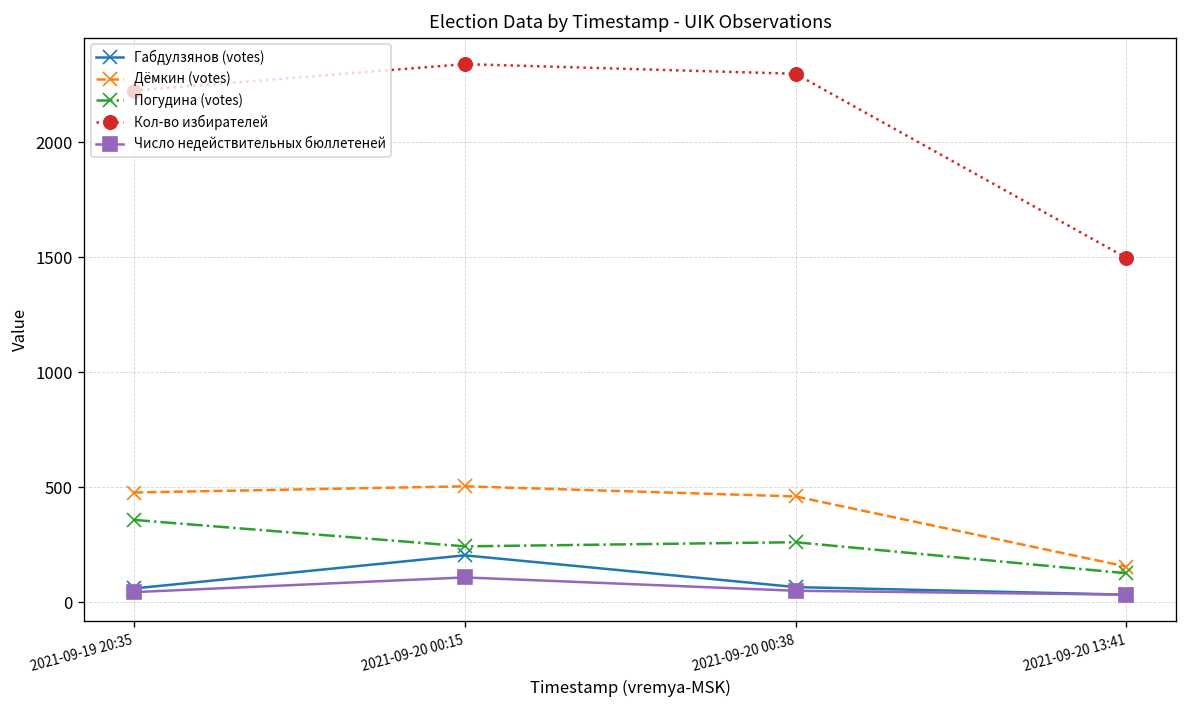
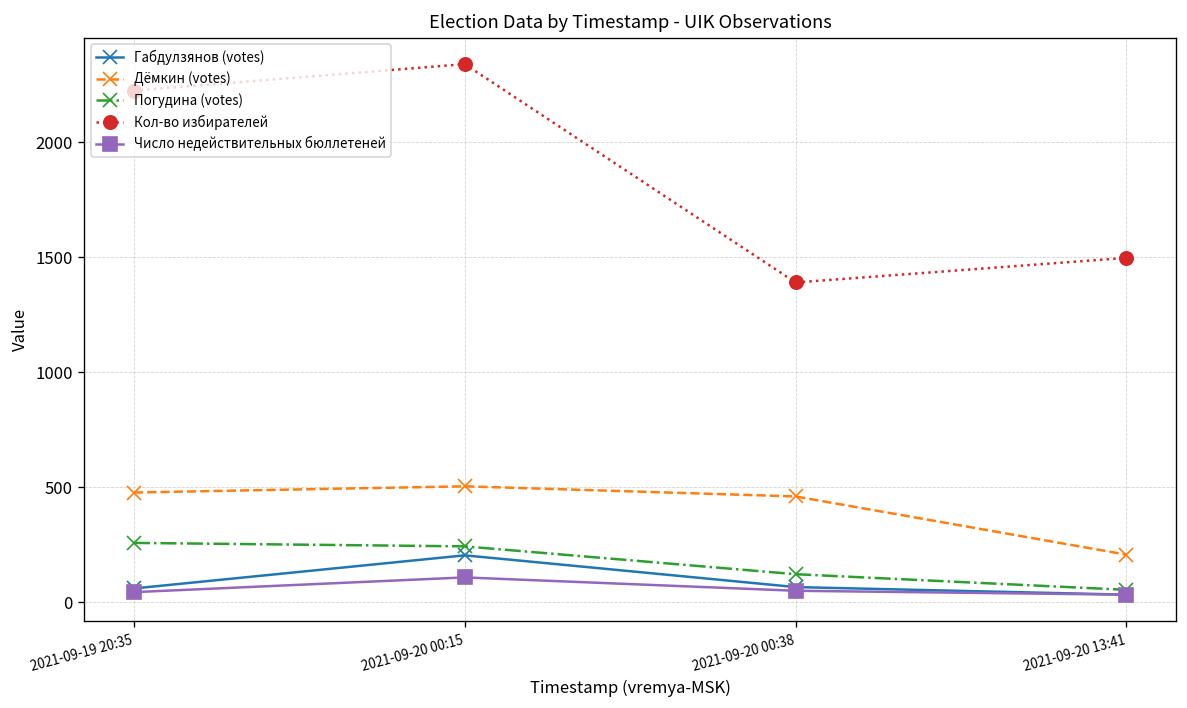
  {
    "Габдулзянов (votes)": {
      "2021-09-19 20:35": 60,
      "2021-09-20 00:15": 200,
      "2021-09-20 00:38": 70
    },
    "Дёмкин (votes)": {
      "2021-09-19 20:35": 480,
      "2021-09-20 00:15": 500,
      "2021-09-20 00:38": 460,
-     "2021-09-20 13:41": 160
+     "2021-09-20 13:41": 210
    },
    "Погудина (votes)": {
-     "2021-09-19 20:35": 360,
+     "2021-09-19 20:35": 260,
      "2021-09-20 00:15": 240,
-     "2021-09-20 00:38": 260,
-     "2021-09-20 13:41": 130
+     "2021-09-20 00:38": 120,
+     "2021-09-20 13:41": 50
    },
    "Кол-во избирателей": {
      "2021-09-20 00:15": 2340,
-     "2021-09-20 00:38": 2300,
+     "2021-09-20 00:38": 1390,
      "2021-09-20 13:41": 1500
    },
    "Число недействительных бюллетеней": {
      "2021-09-19 20:35": 40,
      "2021-09-20 00:15": 110,
      "2021-09-20 00:38": 50
    }
  }
